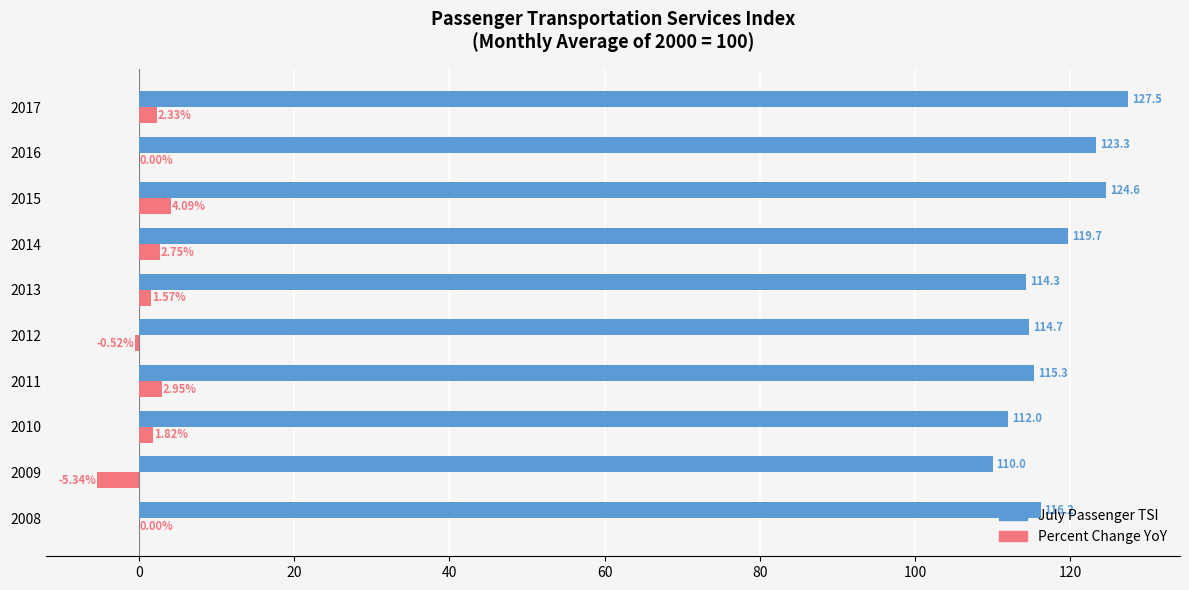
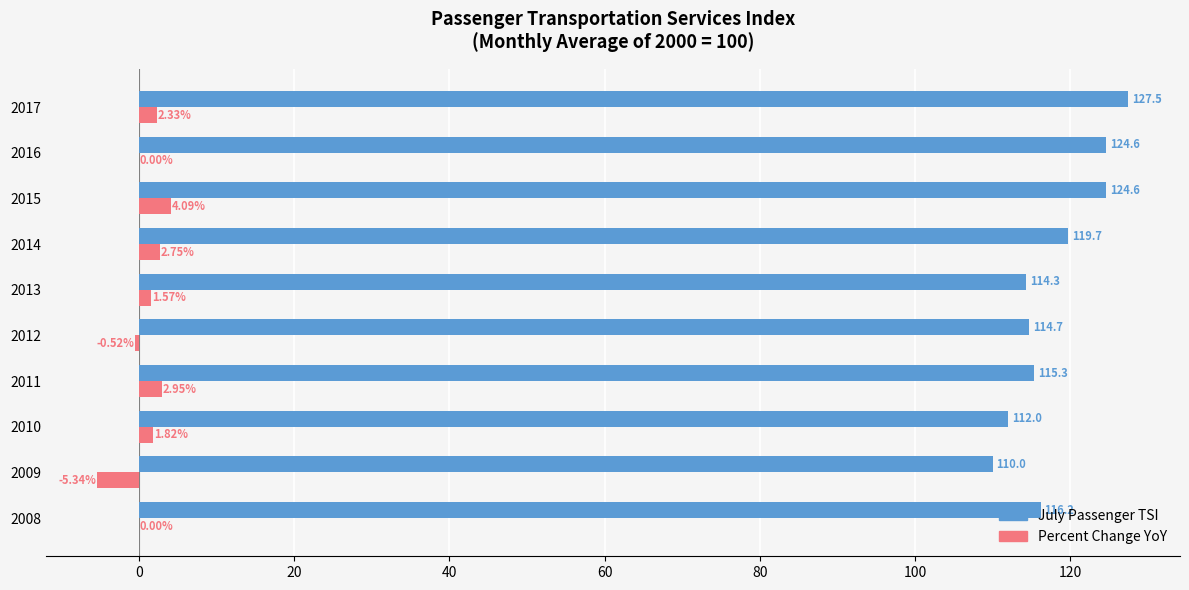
  {
    "July Passenger TSI": {
      "2017": 127.5,
-     "2016": 123.3,
+     "2016": 124.6,
      "2015": 124.6,
      "2014": 119.7,
      "2013": 114.3,
      "2012": 114.7,
      "2011": 115.3,
      "2010": 112.0,
      "2009": 110.0,
      "2008": 116.2
    }
  }
